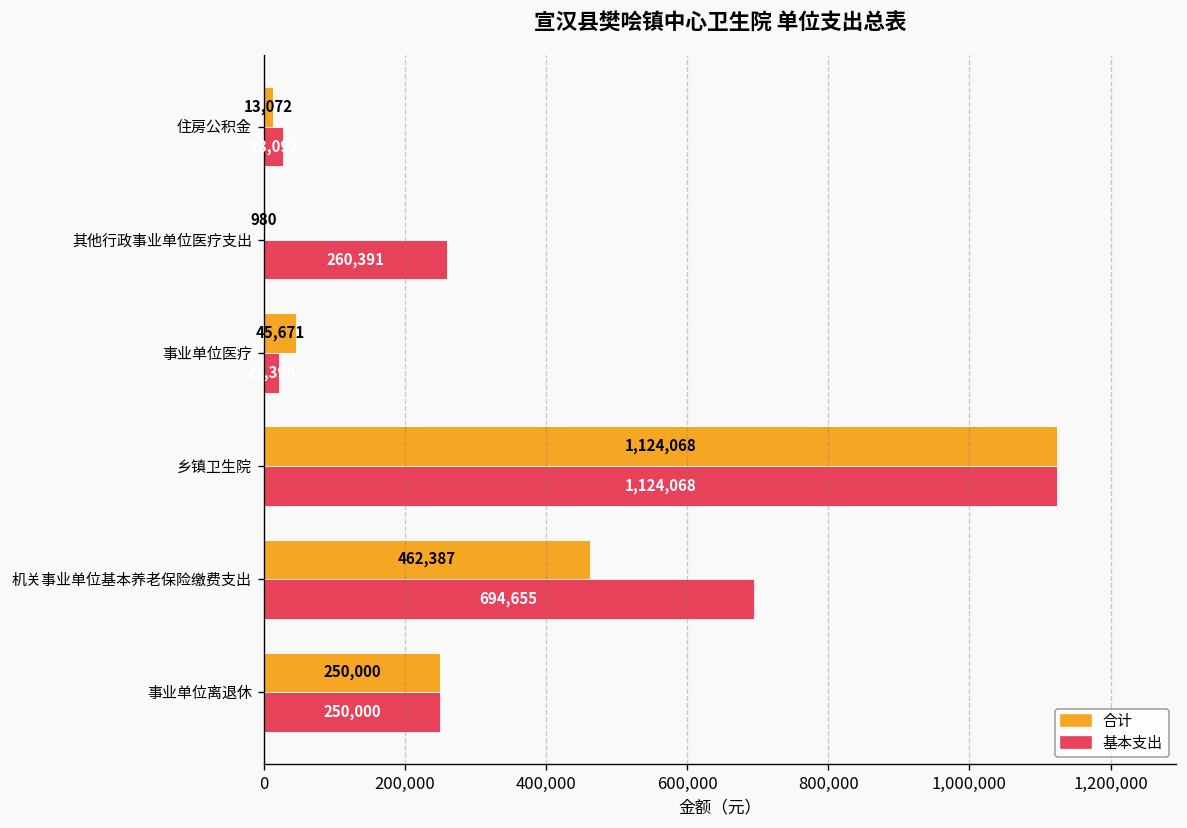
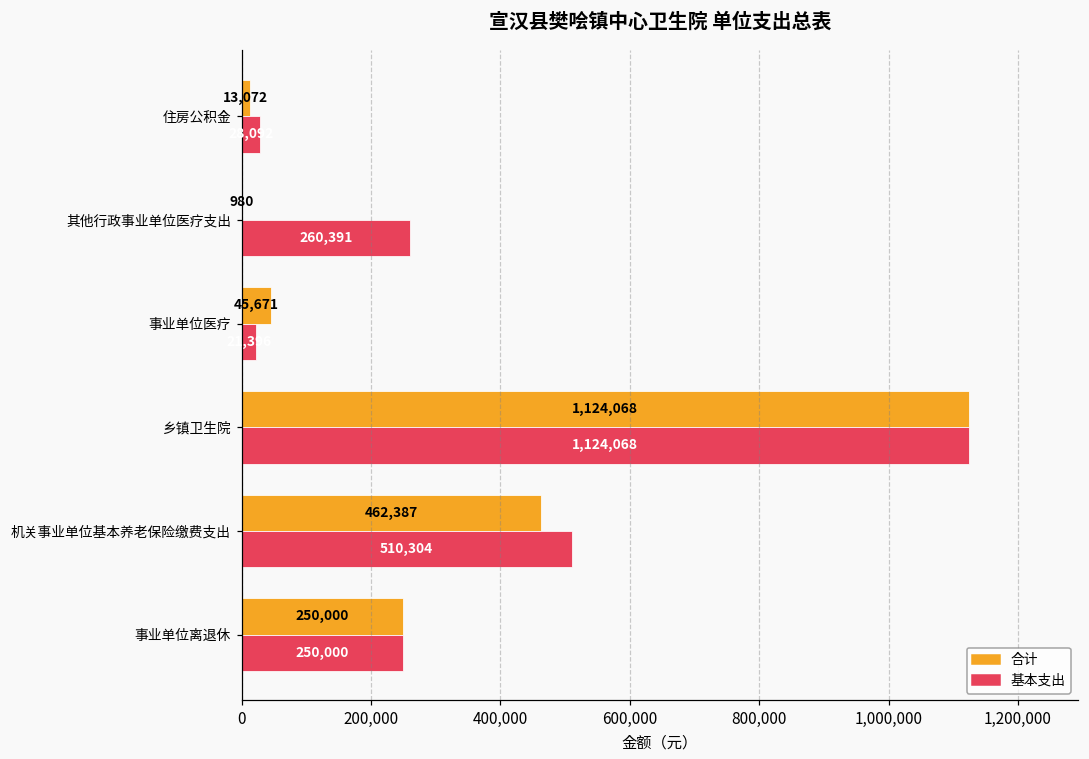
  {
    "合计": {
      "住房公积金": "13,072",
      "其他行政事业单位医疗支出": "980",
      "事业单位医疗": "45,671",
      "乡镇卫生院": "1,124,068",
      "机关事业单位基本养老保险缴费支出": "462,387",
      "事业单位离退休": "250,000"
    },
    "基本支出": {
      "其他行政事业单位医疗支出": "260,391",
      "乡镇卫生院": "1,124,068",
-     "机关事业单位基本养老保险缴费支出": "694,655",
+     "机关事业单位基本养老保险缴费支出": "510,304",
      "事业单位离退休": "250,000"
    }
  }
